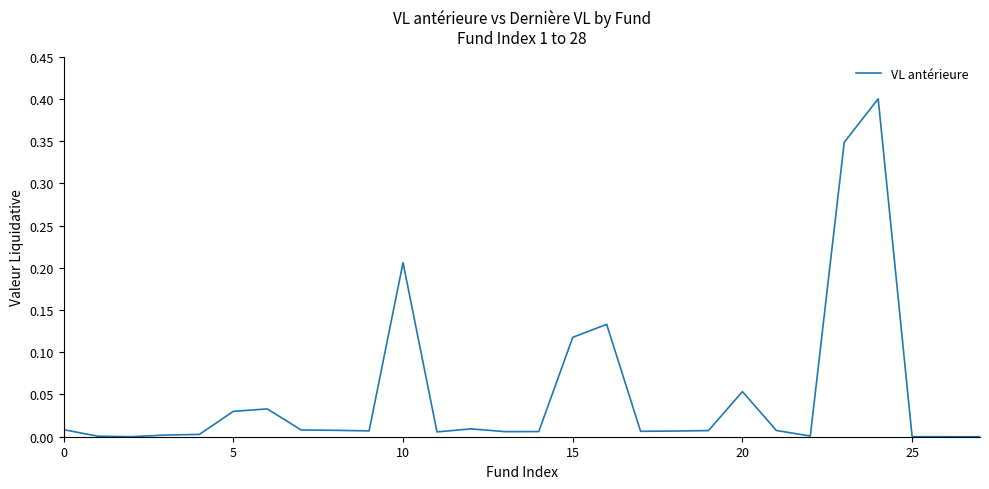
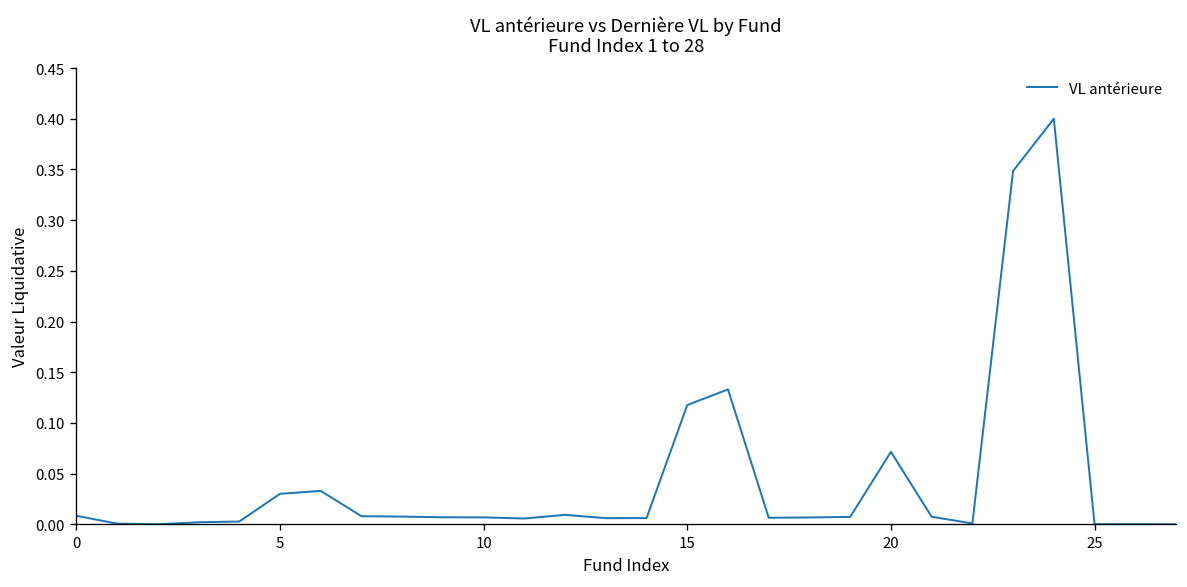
  {
    "0": 0.01,
    "5": 0.03,
-   "10": 0.21,
+   "10": 0.01,
    "15": 0.12,
-   "20": 0.05,
+   "20": 0.07,
    "25": 0.00
  }
